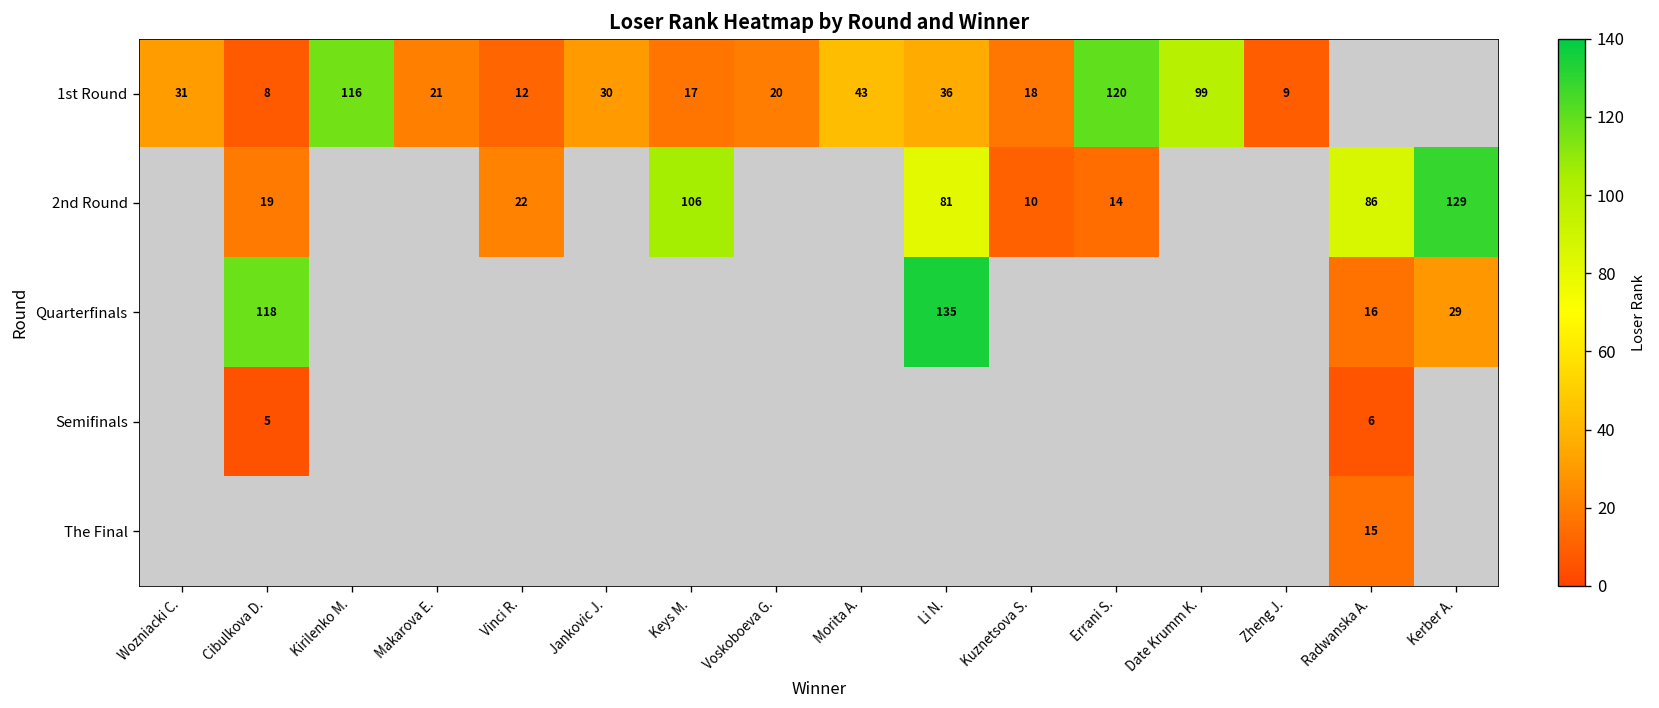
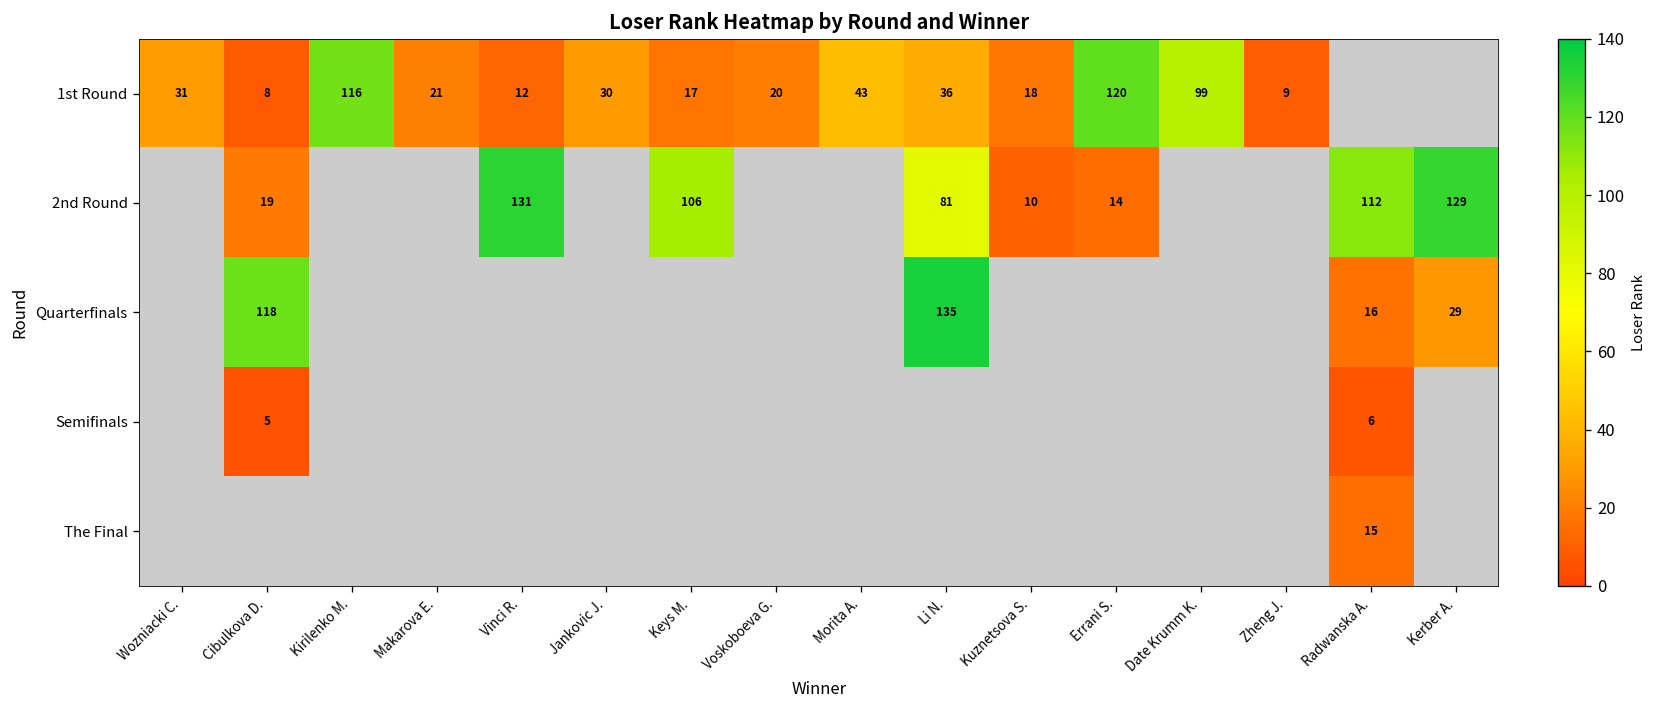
  {
    "1st Round": {
      "Wozniacki C.": 31,
      "Cibulkova D.": 8,
      "Kirilenko M.": 116,
      "Makarova E.": 21,
      "Vinci R.": 12,
      "Jankovic J.": 30,
      "Keys M.": 17,
      "Voskoboeva G.": 20,
      "Morita A.": 43,
      "Li N.": 36,
      "Kuznetsova S.": 18,
      "Errani S.": 120,
      "Date Krumm K.": 99,
      "Zheng J.": 9
    },
    "2nd Round": {
      "Cibulkova D.": 19,
-     "Vinci R.": 22,
+     "Vinci R.": 131,
      "Keys M.": 106,
      "Li N.": 81,
      "Kuznetsova S.": 10,
      "Errani S.": 14,
-     "Radwanska A.": 86,
+     "Radwanska A.": 112,
      "Kerber A.": 129
    },
    "Quarterfinals": {
      "Cibulkova D.": 118,
      "Li N.": 135,
      "Radwanska A.": 16,
      "Kerber A.": 29
    },
    "Semifinals": {
      "Cibulkova D.": 5,
      "Radwanska A.": 6
    },
    "The Final": {
      "Radwanska A.": 15
    }
  }
